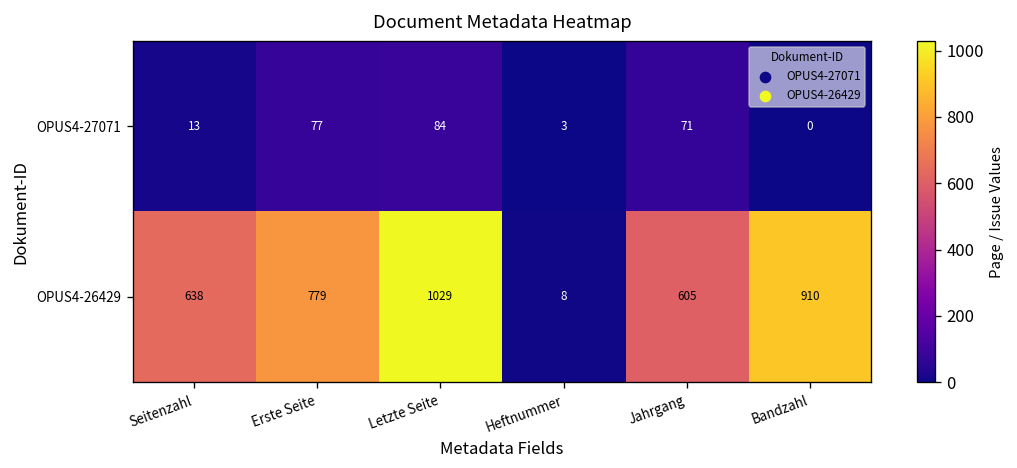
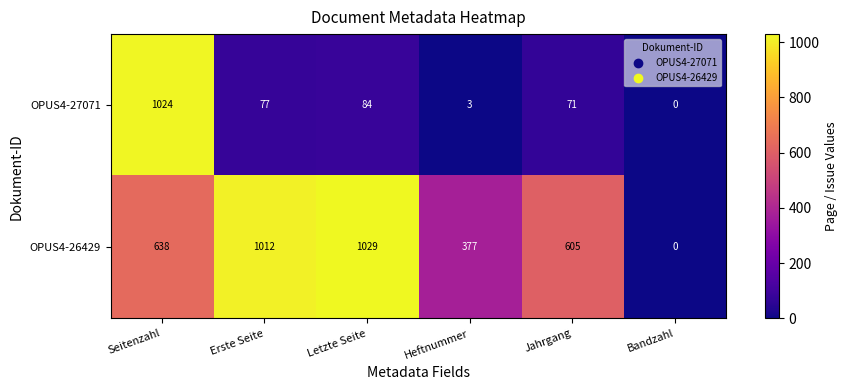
  {
    "OPUS4-27071": {
-     "Seitenzahl": 13,
+     "Seitenzahl": 1024,
      "Erste Seite": 77,
      "Letzte Seite": 84,
      "Heftnummer": 3,
      "Jahrgang": 71,
      "Bandzahl": 0
    },
    "OPUS4-26429": {
      "Seitenzahl": 638,
-     "Erste Seite": 779,
+     "Erste Seite": 1012,
      "Letzte Seite": 1029,
-     "Heftnummer": 8,
+     "Heftnummer": 377,
      "Jahrgang": 605,
-     "Bandzahl": 910
+     "Bandzahl": 0
    }
  }
